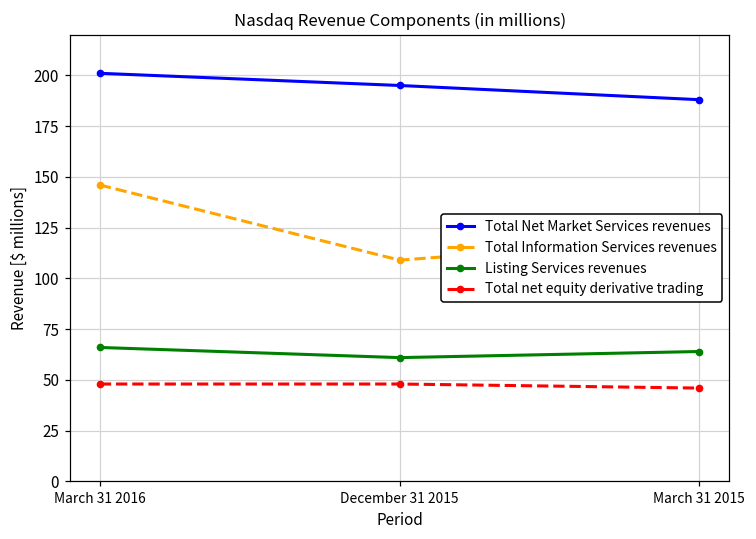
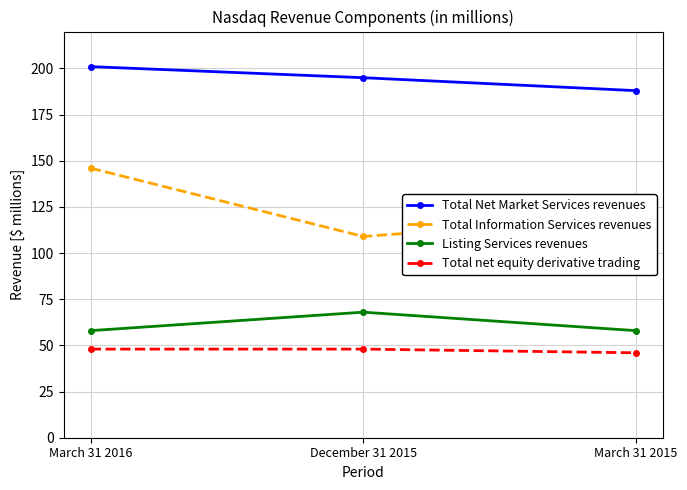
  {
    "Total Net Market Services revenues": {
      "March 31 2016": 201,
      "December 31 2015": 195,
      "March 31 2015": 188
    },
    "Total Information Services revenues": {
      "March 31 2016": 146,
      "December 31 2015": 109
    },
    "Listing Services revenues": {
-     "March 31 2016": 66,
-     "December 31 2015": 61,
-     "March 31 2015": 64
+     "March 31 2016": 58,
+     "December 31 2015": 68,
+     "March 31 2015": 58
    },
    "Total net equity derivative trading": {
      "March 31 2016": 48,
      "December 31 2015": 48,
      "March 31 2015": 46
    }
  }
